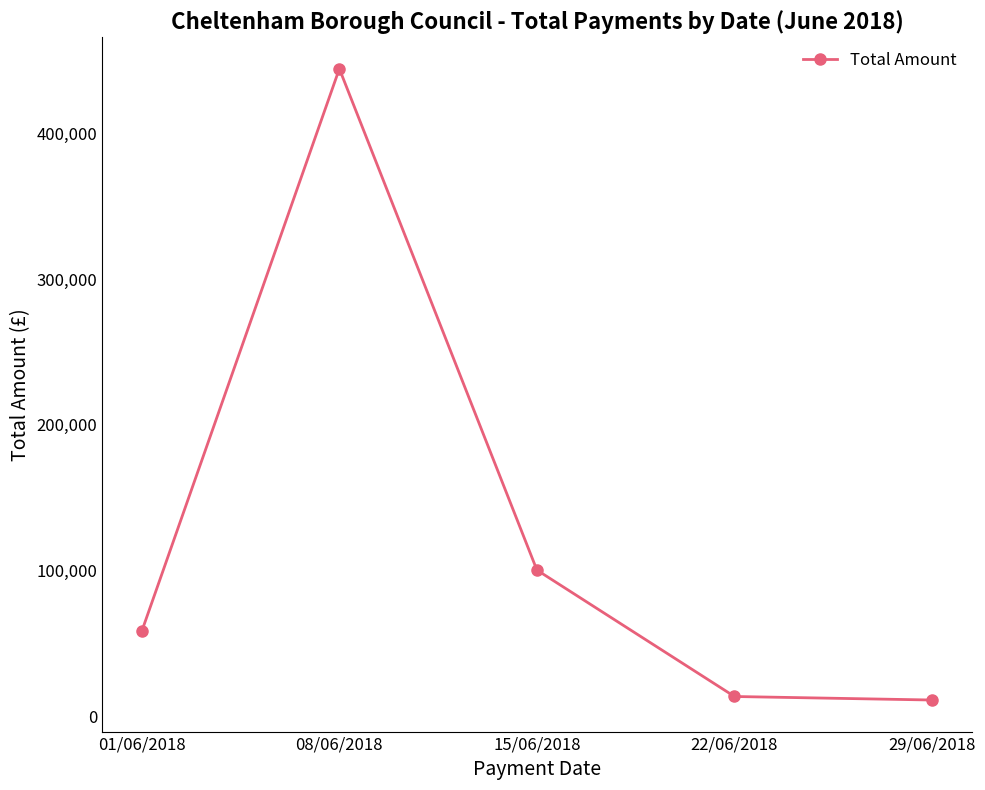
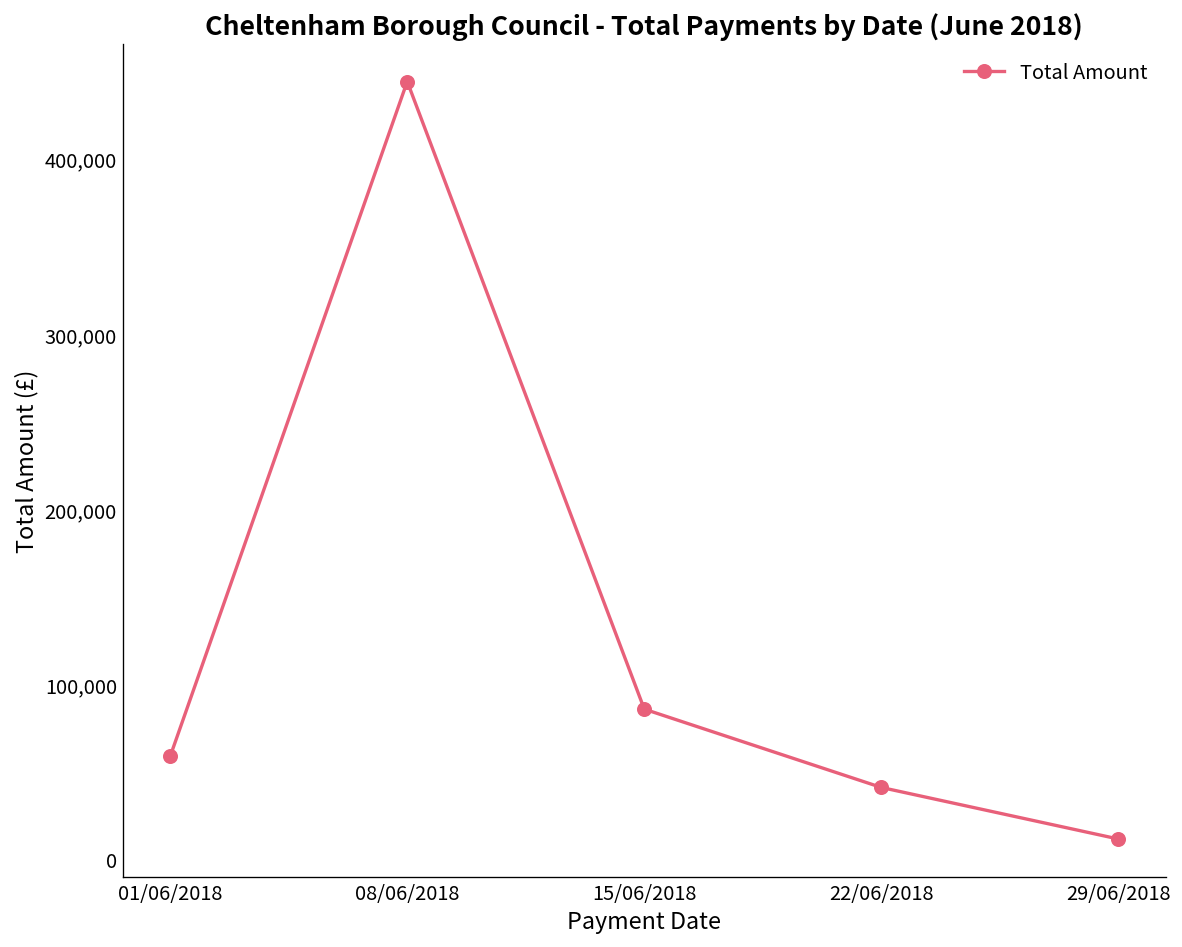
  {
    "01/06/2018": "59,000",
    "08/06/2018": "444,000",
-   "15/06/2018": "101,000",
-   "22/06/2018": "14,000",
+   "15/06/2018": "86,000",
+   "22/06/2018": "41,000",
    "29/06/2018": "11,000"
  }
